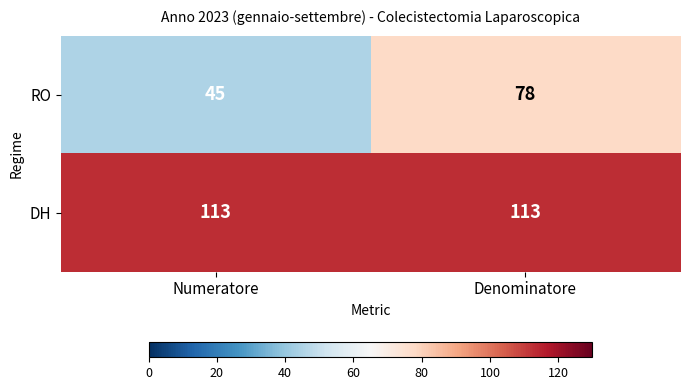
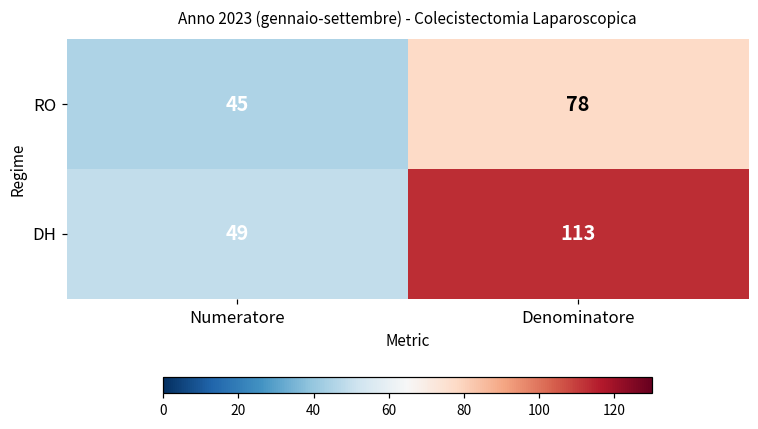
  {
    "RO": {
      "Numeratore": 45,
      "Denominatore": 78
    },
    "DH": {
-     "Numeratore": 113,
+     "Numeratore": 49,
      "Denominatore": 113
    }
  }
